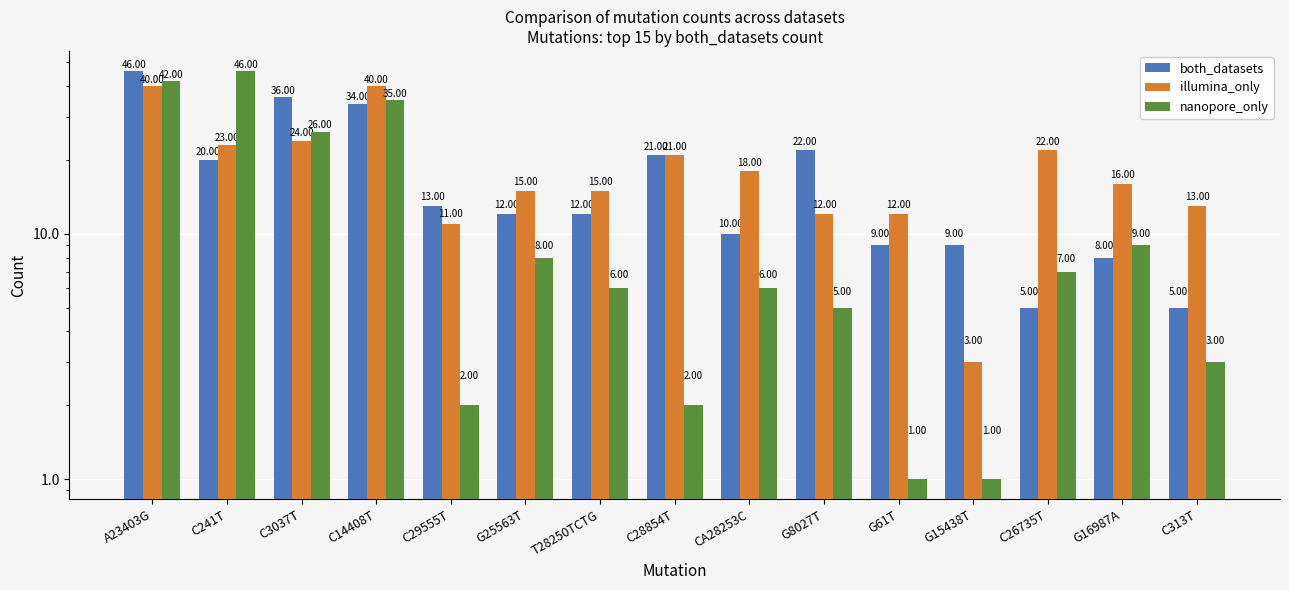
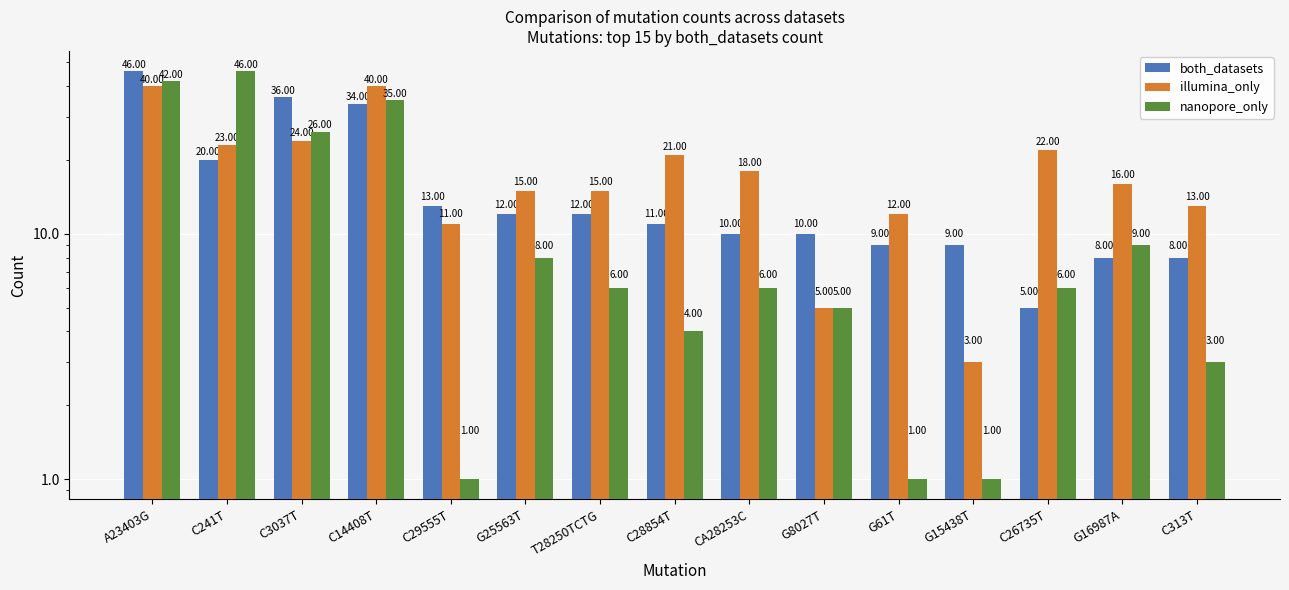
  {
    "both_datasets": {
      "A23403G": 46.00,
      "C241T": 20.00,
      "C3037T": 36.00,
      "C14408T": 34.00,
      "C29555T": 13.00,
      "G25563T": 12.00,
      "T28250TCTG": 12.00,
-     "C28854T": 21.00,
+     "C28854T": 11.00,
      "CA28253C": 10.00,
-     "G8027T": 22.00,
+     "G8027T": 10.00,
      "G61T": 9.00,
      "G15438T": 9.00,
      "C26735T": 5.00,
      "G16987A": 8.00,
-     "C313T": 5.00
+     "C313T": 8.00
    },
    "illumina_only": {
      "A23403G": 40.00,
      "C241T": 23.00,
      "C3037T": 24.00,
      "C14408T": 40.00,
      "C29555T": 11.00,
      "G25563T": 15.00,
      "T28250TCTG": 15.00,
      "CA28253C": 18.00,
-     "G8027T": 12.00,
+     "G8027T": 5.00,
      "G61T": 12.00,
      "G15438T": 3.00,
      "C26735T": 22.00,
      "G16987A": 16.00,
      "C313T": 13.00
    },
    "nanopore_only": {
      "A23403G": 42.00,
      "C241T": 46.00,
      "C3037T": 26.00,
      "C14408T": 35.00,
-     "C29555T": 2.00,
+     "C29555T": 1.00,
      "G25563T": 8.00,
      "T28250TCTG": 6.00,
-     "C28854T": 2.00,
+     "C28854T": 4.00,
      "CA28253C": 6.00,
      "G8027T": 5.00,
-     "C26735T": 7.00,
+     "C26735T": 6.00,
      "G16987A": 9.00,
      "C313T": 3.00
    }
  }
